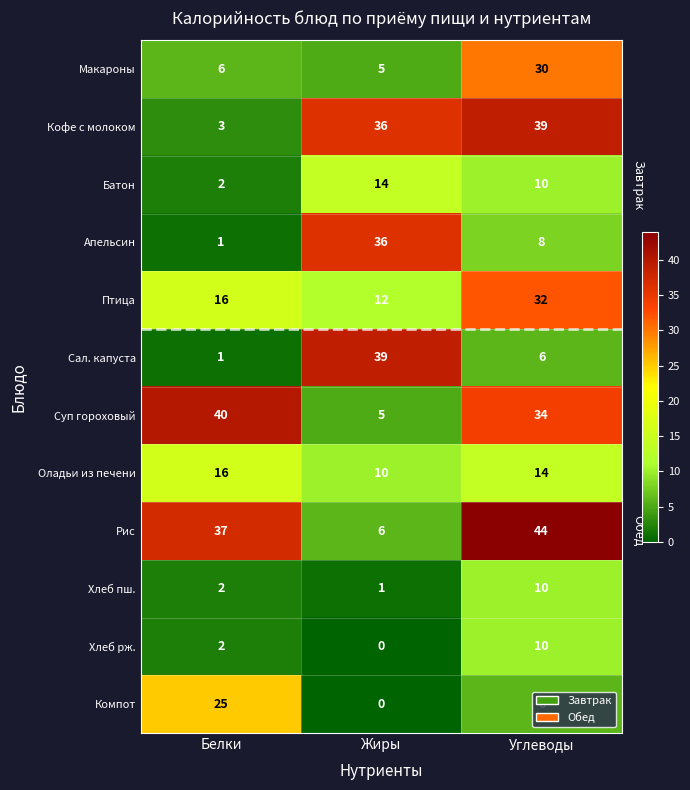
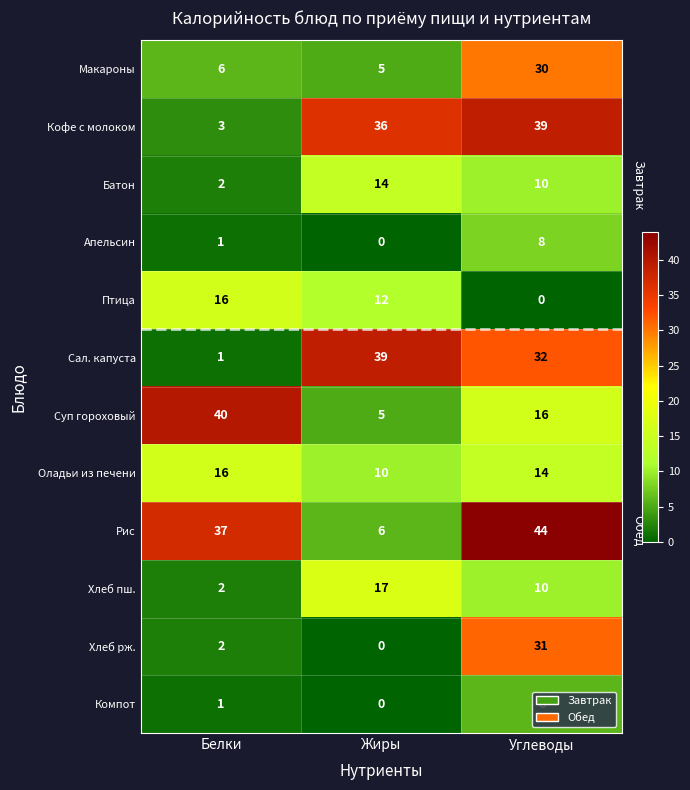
  {
    "Макароны": {
      "Белки": 6,
      "Жиры": 5,
      "Углеводы": 30
    },
    "Кофе с молоком": {
      "Белки": 3,
      "Жиры": 36,
      "Углеводы": 39
    },
    "Батон": {
      "Белки": 2,
      "Жиры": 14,
      "Углеводы": 10
    },
    "Апельсин": {
      "Белки": 1,
-     "Жиры": 36,
+     "Жиры": 0,
      "Углеводы": 8
    },
    "Птица": {
      "Белки": 16,
      "Жиры": 12,
-     "Углеводы": 32
+     "Углеводы": 0
    },
    "Сал. капуста": {
      "Белки": 1,
      "Жиры": 39,
-     "Углеводы": 6
+     "Углеводы": 32
    },
    "Суп гороховый": {
      "Белки": 40,
      "Жиры": 5,
-     "Углеводы": 34
+     "Углеводы": 16
    },
    "Оладьи из печени": {
      "Белки": 16,
      "Жиры": 10,
      "Углеводы": 14
    },
    "Рис": {
      "Белки": 37,
      "Жиры": 6,
      "Углеводы": 44
    },
    "Хлеб пш.": {
      "Белки": 2,
-     "Жиры": 1,
+     "Жиры": 17,
      "Углеводы": 10
    },
    "Хлеб рж.": {
      "Белки": 2,
      "Жиры": 0,
-     "Углеводы": 10
+     "Углеводы": 31
    },
    "Компот": {
-     "Белки": 25,
+     "Белки": 1,
      "Жиры": 0
    }
  }
